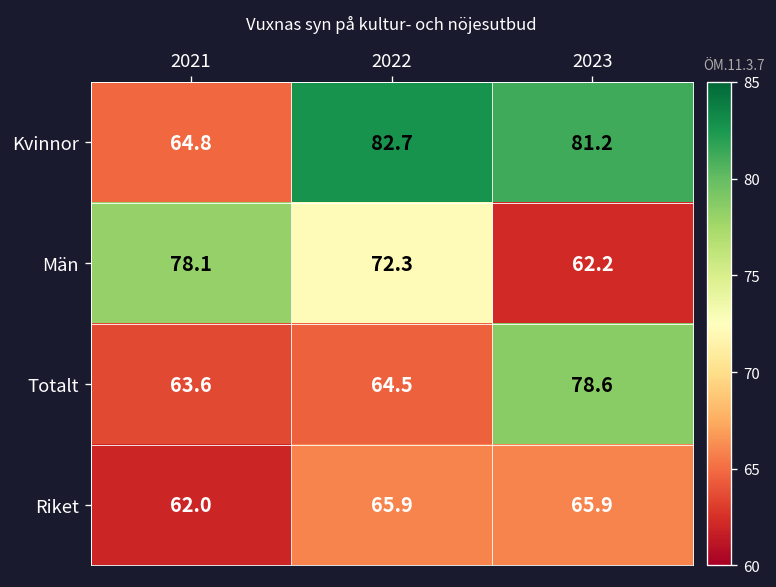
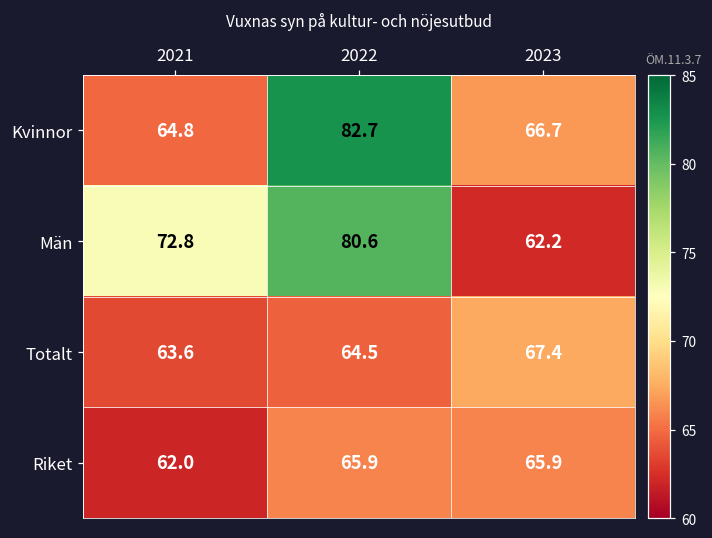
  {
    "Kvinnor": {
      "2021": 64.8,
      "2022": 82.7,
-     "2023": 81.2
+     "2023": 66.7
    },
    "Män": {
-     "2021": 78.1,
-     "2022": 72.3,
+     "2021": 72.8,
+     "2022": 80.6,
      "2023": 62.2
    },
    "Totalt": {
      "2021": 63.6,
      "2022": 64.5,
-     "2023": 78.6
+     "2023": 67.4
    },
    "Riket": {
      "2021": 62.0,
      "2022": 65.9,
      "2023": 65.9
    }
  }
